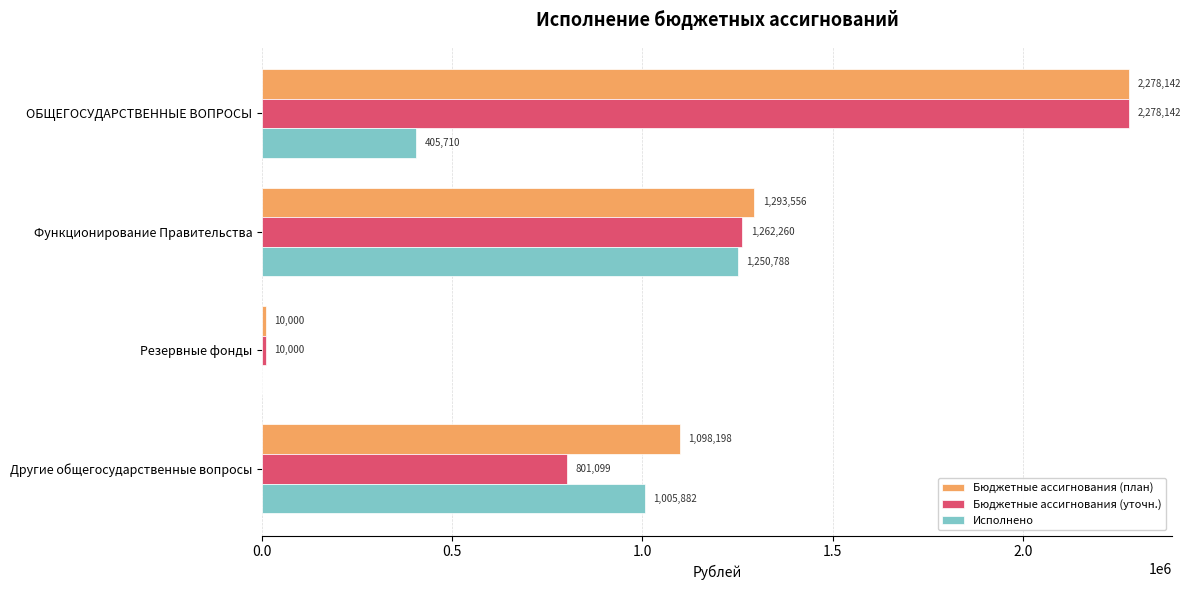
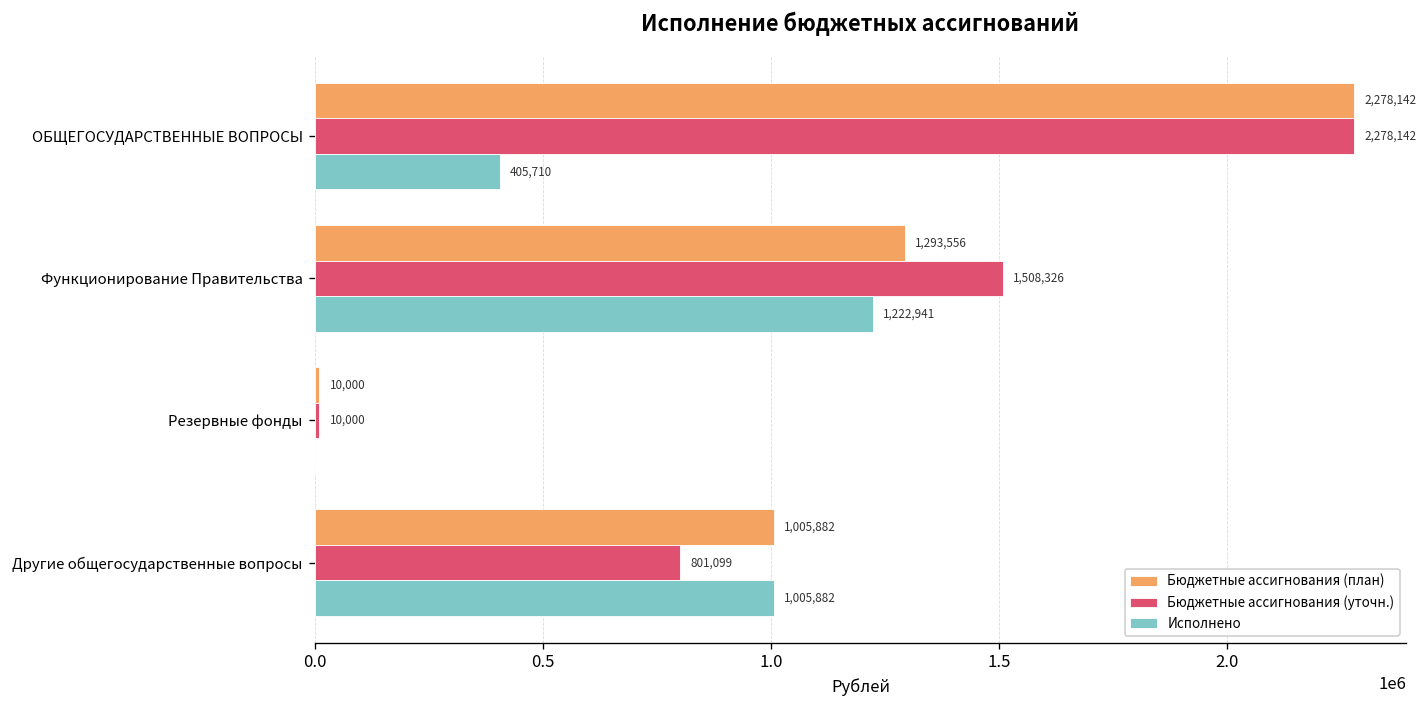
  {
    "Бюджетные ассигнования (план)": {
      "ОБЩЕГОСУДАРСТВЕННЫЕ ВОПРОСЫ": "2,278,142",
      "Функционирование Правительства": "1,293,556",
      "Резервные фонды": "10,000",
-     "Другие общегосударственные вопросы": "1,098,198"
+     "Другие общегосударственные вопросы": "1,005,882"
    },
    "Бюджетные ассигнования (уточн.)": {
      "ОБЩЕГОСУДАРСТВЕННЫЕ ВОПРОСЫ": "2,278,142",
-     "Функционирование Правительства": "1,262,260",
+     "Функционирование Правительства": "1,508,326",
      "Резервные фонды": "10,000",
      "Другие общегосударственные вопросы": "801,099"
    },
    "Исполнено": {
      "ОБЩЕГОСУДАРСТВЕННЫЕ ВОПРОСЫ": "405,710",
-     "Функционирование Правительства": "1,250,788",
+     "Функционирование Правительства": "1,222,941",
      "Другие общегосударственные вопросы": "1,005,882"
    }
  }
